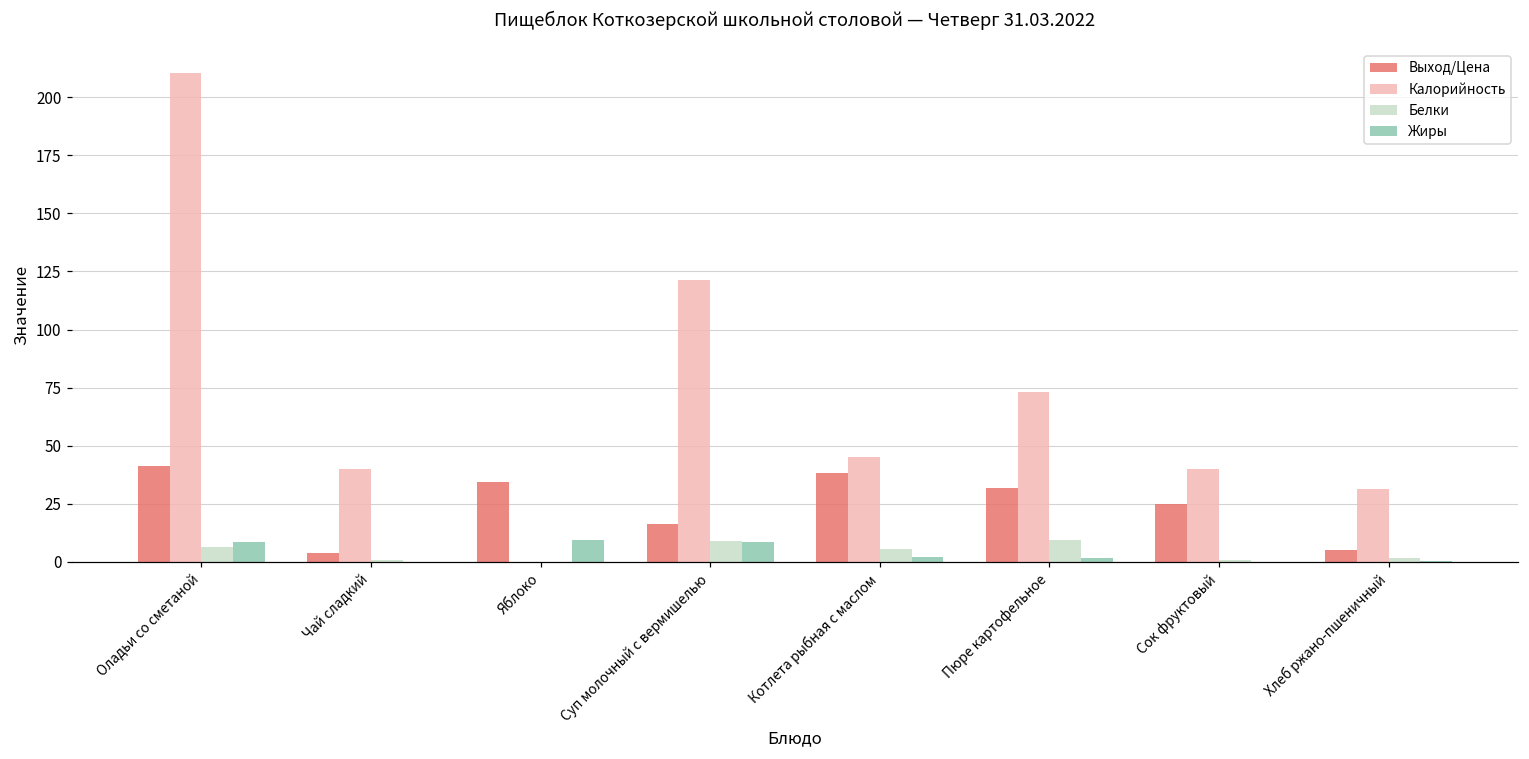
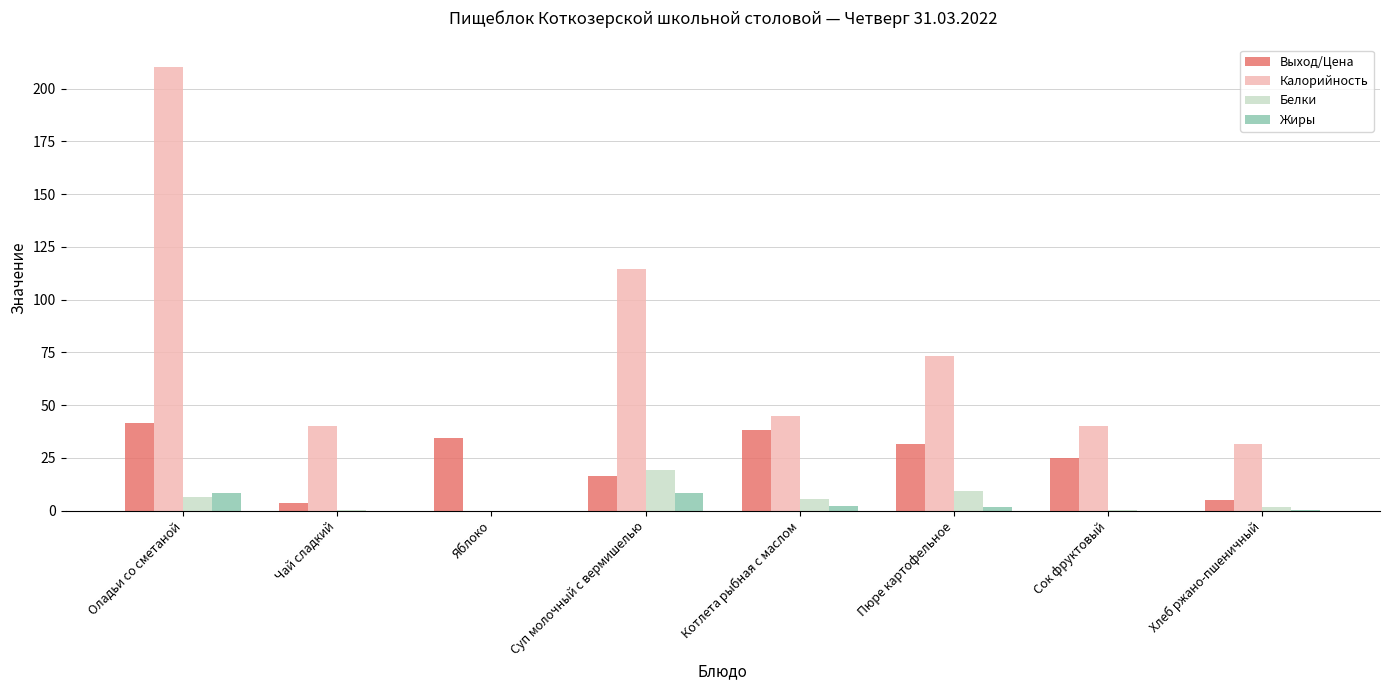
  {
    "Выход/Цена": {
      "Оладьи со сметаной": 41,
      "Чай сладкий": 4,
      "Яблоко": 35,
      "Суп молочный с вермишелью": 16,
      "Котлета рыбная с маслом": 38,
      "Пюре картофельное": 32,
      "Сок фруктовый": 25,
      "Хлеб ржано-пшеничный": 5
    },
    "Калорийность": {
      "Оладьи со сметаной": 210,
      "Чай сладкий": 40,
      "Яблоко": 0,
-     "Суп молочный с вермишелью": 121,
+     "Суп молочный с вермишелью": 115,
      "Котлета рыбная с маслом": 45,
      "Пюре картофельное": 73,
      "Сок фруктовый": 40,
      "Хлеб ржано-пшеничный": 31
    },
    "Белки": {
      "Оладьи со сметаной": 7,
      "Яблоко": 0,
-     "Суп молочный с вермишелью": 9,
+     "Суп молочный с вермишелью": 19,
      "Котлета рыбная с маслом": 5,
      "Пюре картофельное": 9,
      "Хлеб ржано-пшеничный": 2
    },
    "Жиры": {
      "Оладьи со сметаной": 8,
      "Чай сладкий": 0,
-     "Яблоко": 9,
+     "Яблоко": 0,
      "Суп молочный с вермишелью": 8,
      "Котлета рыбная с маслом": 2,
      "Пюре картофельное": 2,
      "Сок фруктовый": 0
    }
  }
